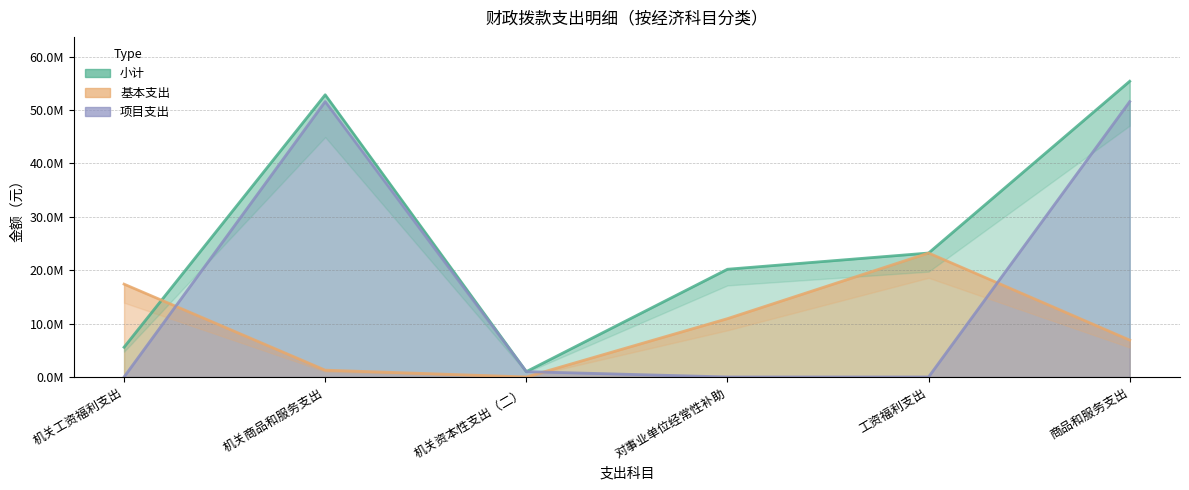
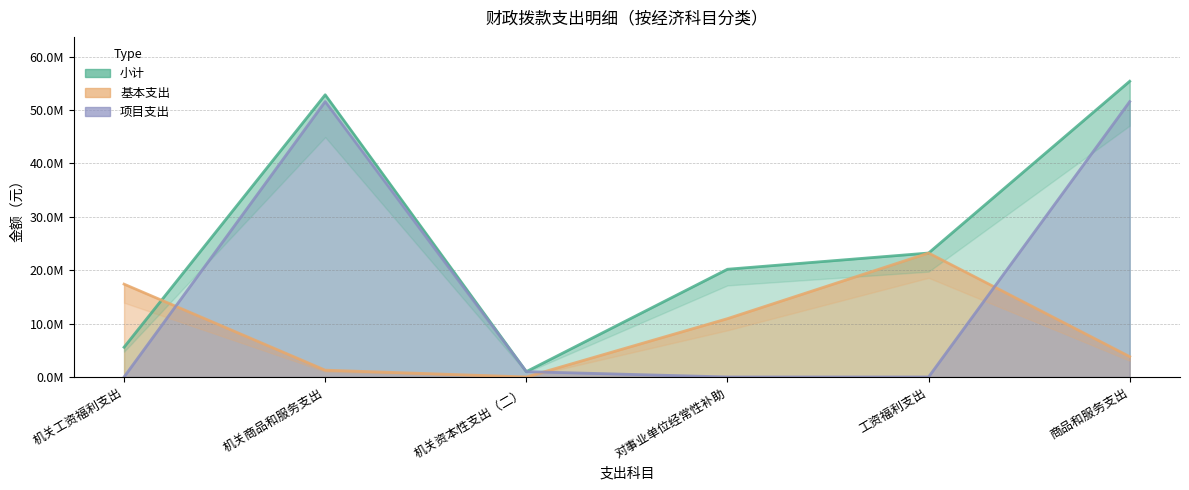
  {
    "基本支出": {
      "机关工资福利支出": 17000000,
      "机关商品和服务支出": 1000000,
      "机关资本性支出（二）": 0,
      "对事业单位经常性补助": 11000000,
-     "商品和服务支出": 7000000
+     "商品和服务支出": 4000000
    }
  }
